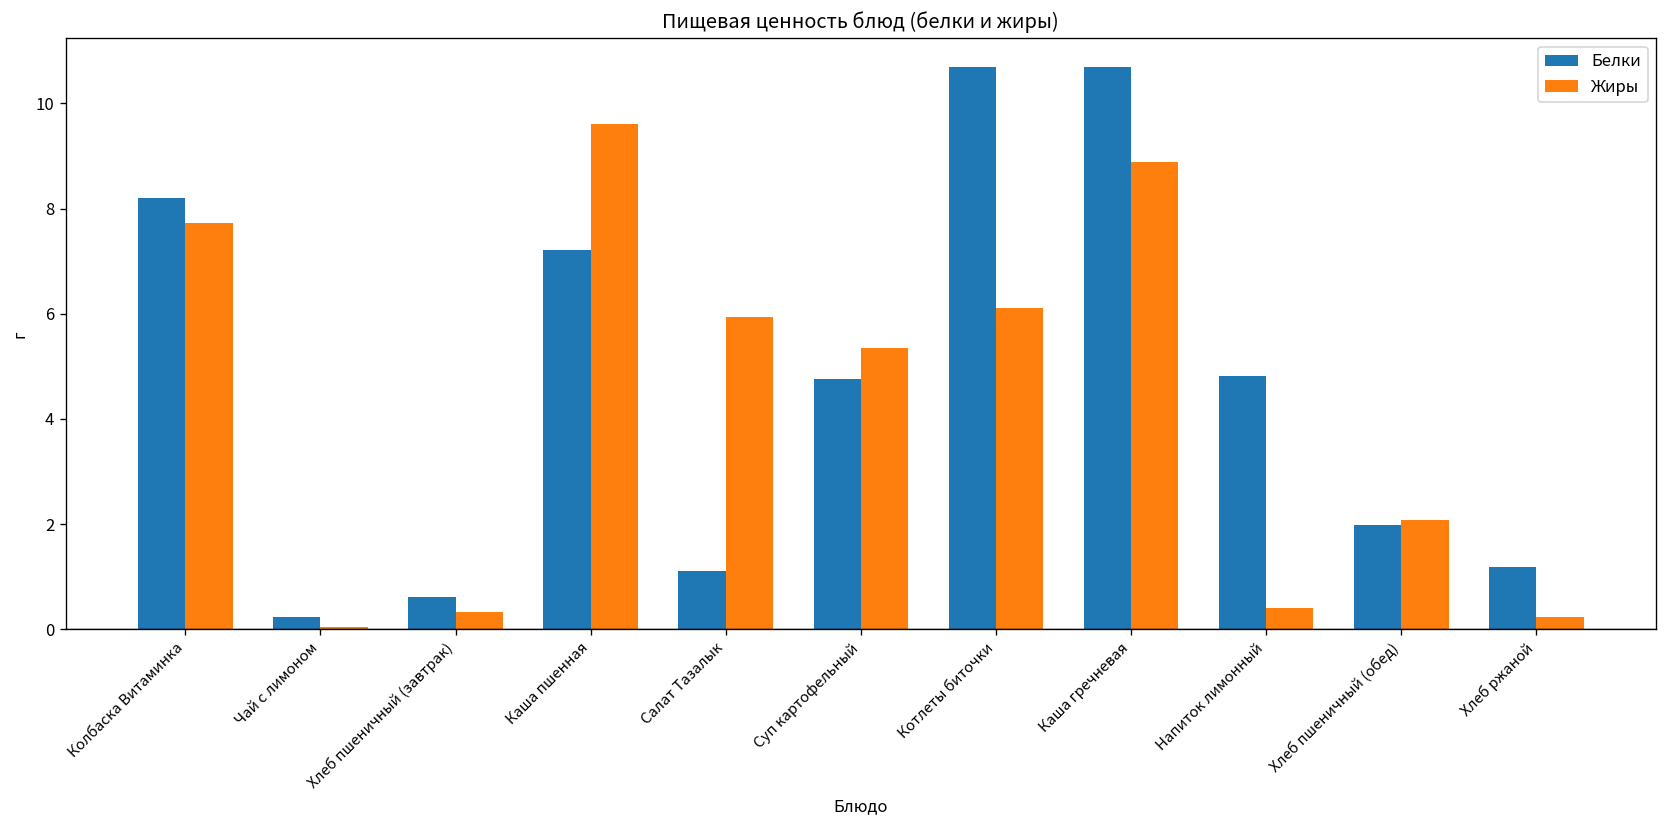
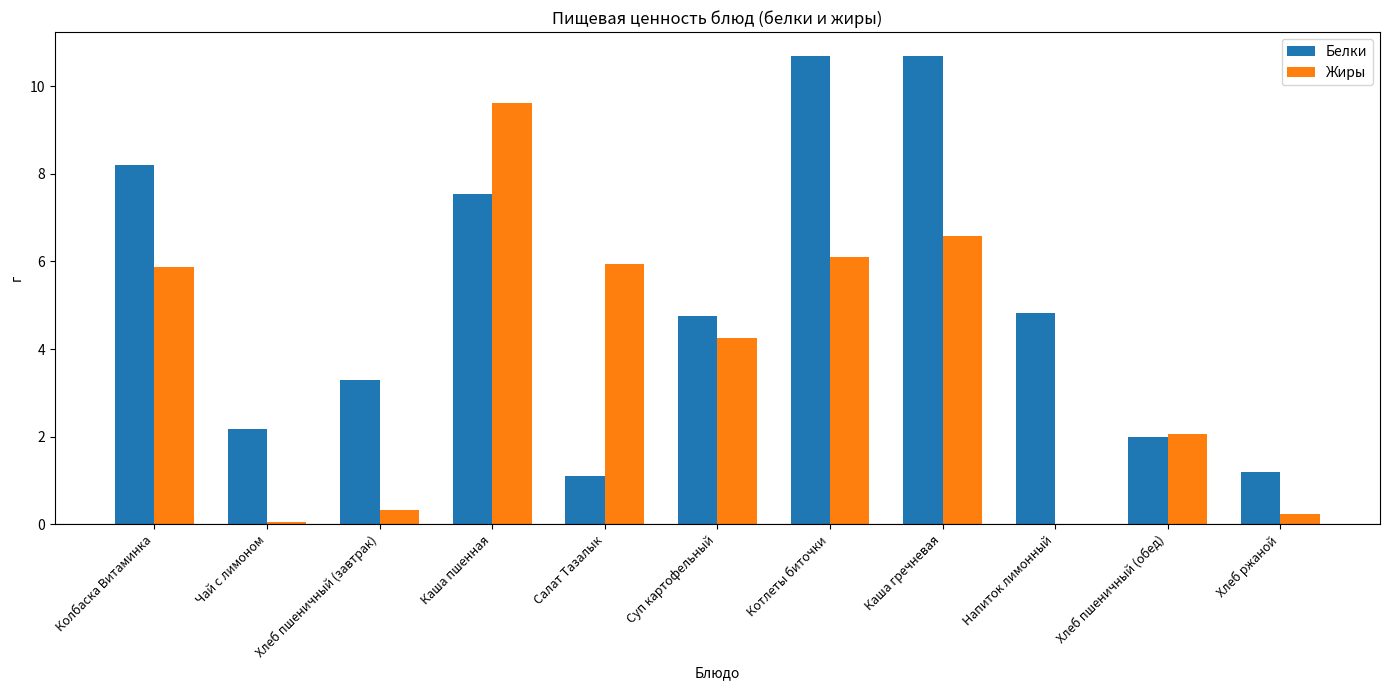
  {
    "Белки": {
      "Колбаска Витаминка": 8.2,
-     "Чай с лимоном": 0.2,
-     "Хлеб пшеничный (завтрак)": 0.6,
-     "Каша пшенная": 7.2,
+     "Чай с лимоном": 2.2,
+     "Хлеб пшеничный (завтрак)": 3.3,
+     "Каша пшенная": 7.6,
      "Салат Тазалык": 1.1,
      "Суп картофельный": 4.8,
      "Котлеты биточки": 10.7,
      "Каша гречневая": 10.7,
      "Напиток лимонный": 4.8,
      "Хлеб пшеничный (обед)": 2.0,
      "Хлеб ржаной": 1.2
    },
    "Жиры": {
-     "Колбаска Витаминка": 7.7,
+     "Колбаска Витаминка": 5.9,
      "Хлеб пшеничный (завтрак)": 0.3,
      "Каша пшенная": 9.6,
      "Салат Тазалык": 5.9,
-     "Суп картофельный": 5.4,
+     "Суп картофельный": 4.3,
      "Котлеты биточки": 6.1,
-     "Каша гречневая": 8.9,
-     "Напиток лимонный": 0.4,
+     "Каша гречневая": 6.6,
+     "Напиток лимонный": 0.0,
      "Хлеб пшеничный (обед)": 2.1,
      "Хлеб ржаной": 0.2
    }
  }
